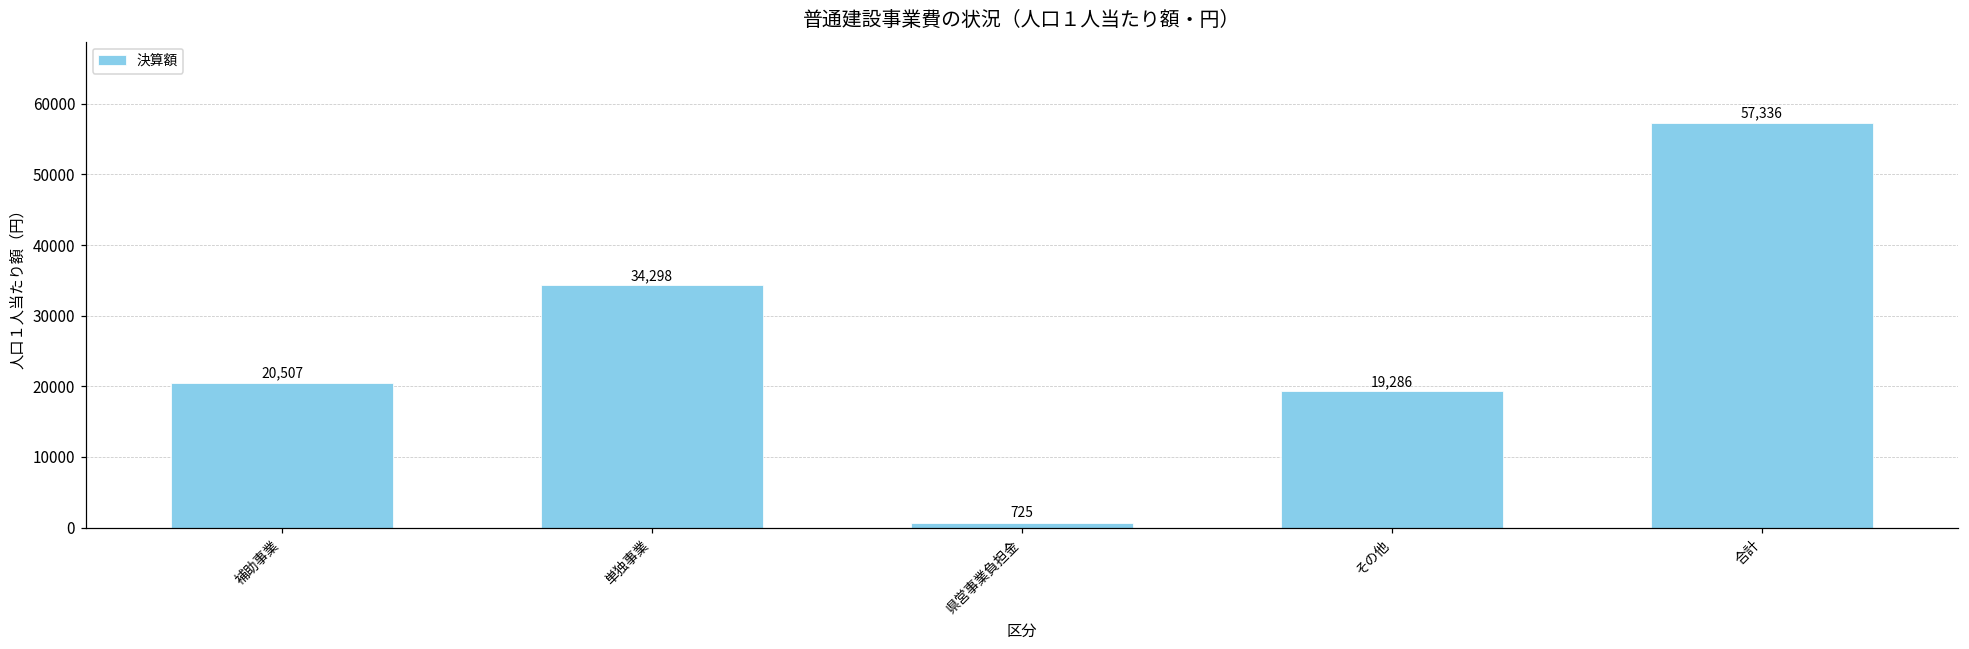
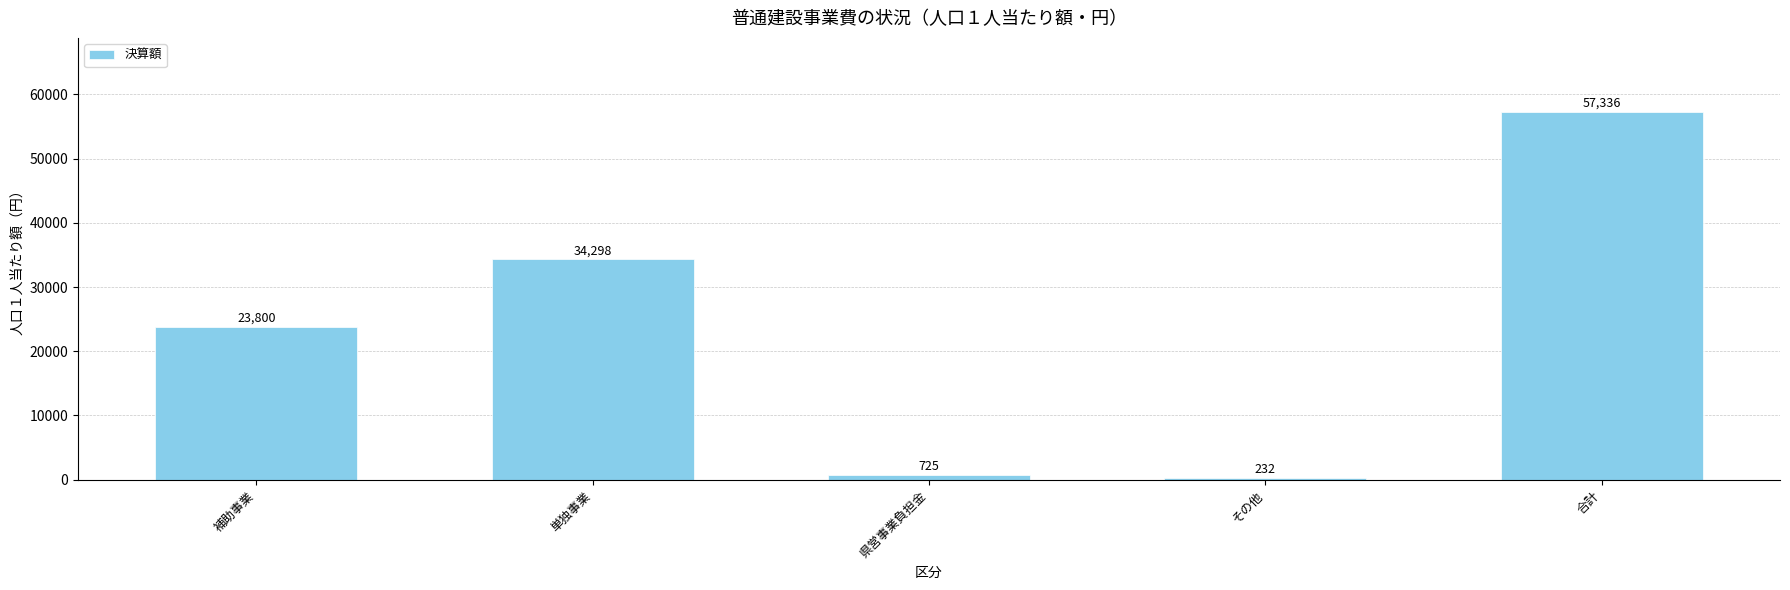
  {
-   "補助事業": "20,507",
+   "補助事業": "23,800",
    "単独事業": "34,298",
    "県営事業負担金": "725",
-   "その他": "19,286",
+   "その他": "232",
    "合計": "57,336"
  }
